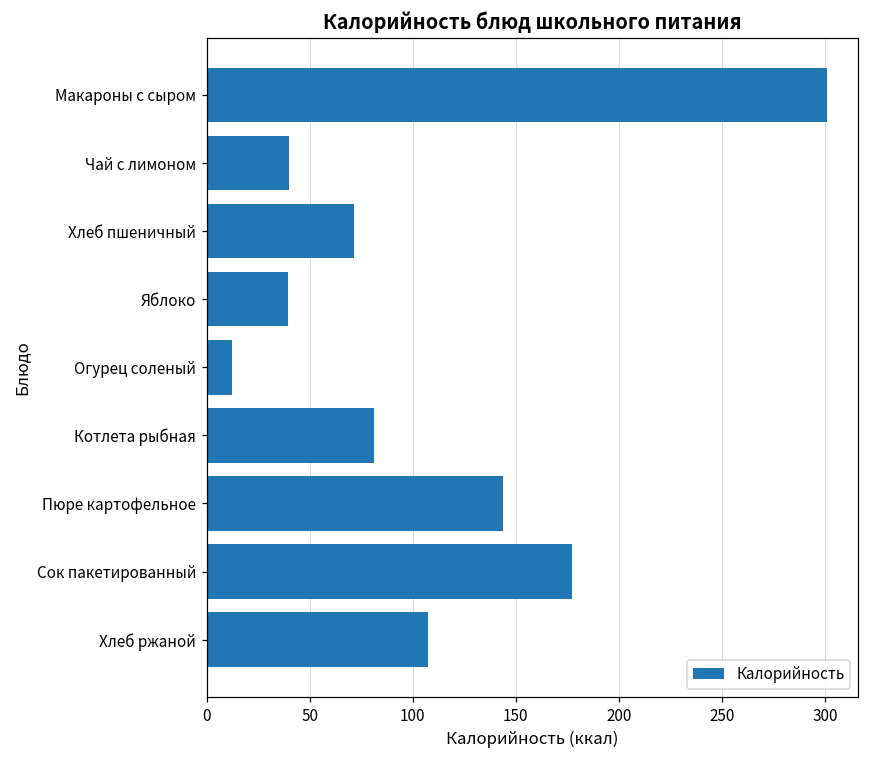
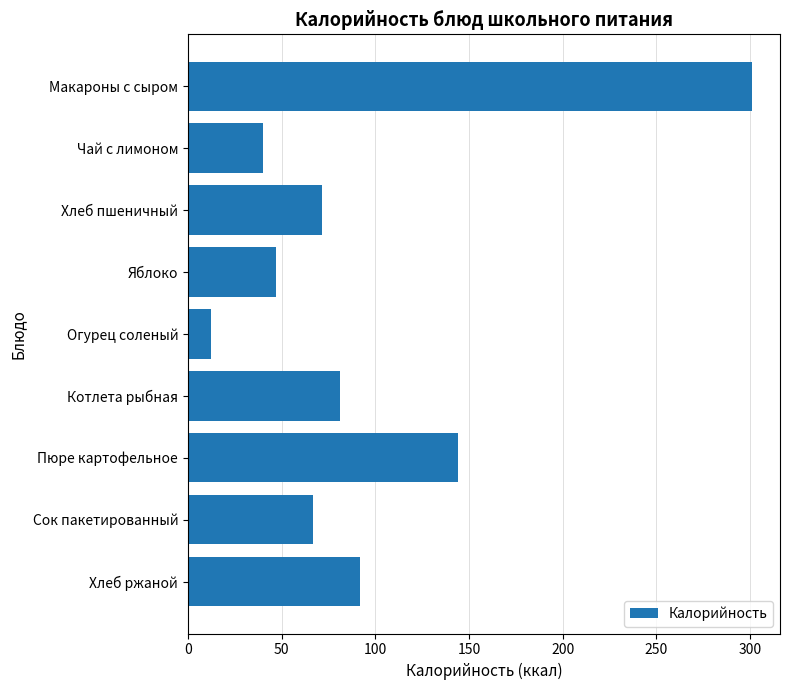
  {
    "Макароны с сыром": 301,
    "Чай с лимоном": 40,
    "Хлеб пшеничный": 72,
-   "Яблоко": 40,
+   "Яблоко": 47,
    "Огурец соленый": 12,
    "Котлета рыбная": 81,
    "Пюре картофельное": 144,
-   "Сок пакетированный": 177,
-   "Хлеб ржаной": 107
+   "Сок пакетированный": 67,
+   "Хлеб ржаной": 92
  }
